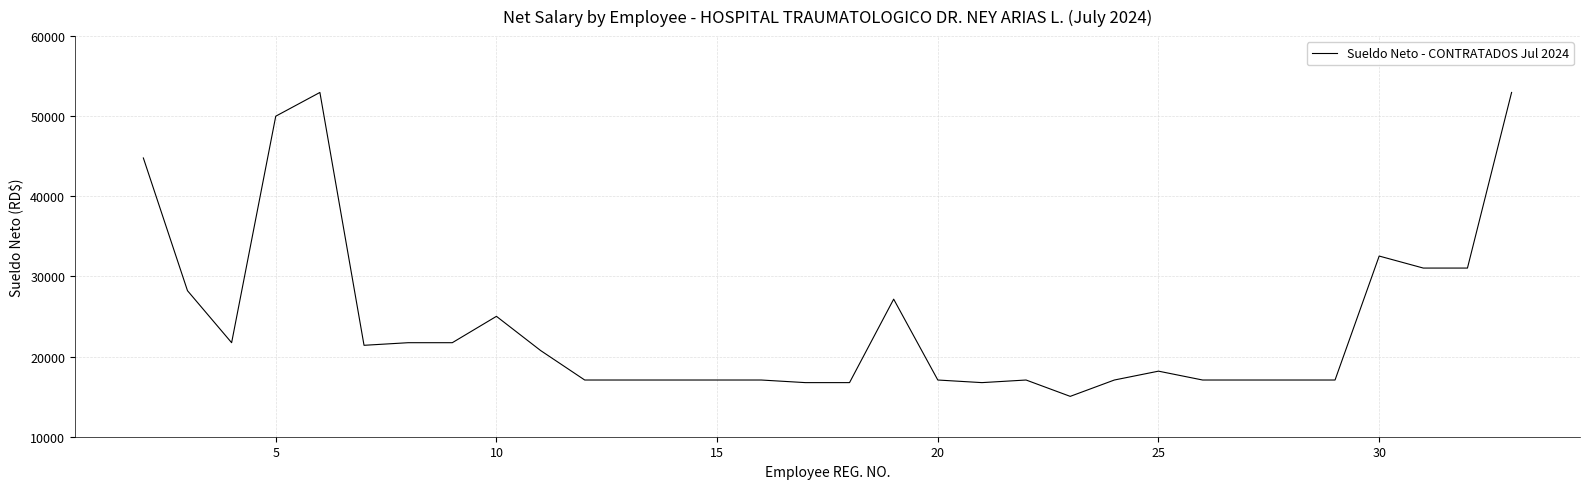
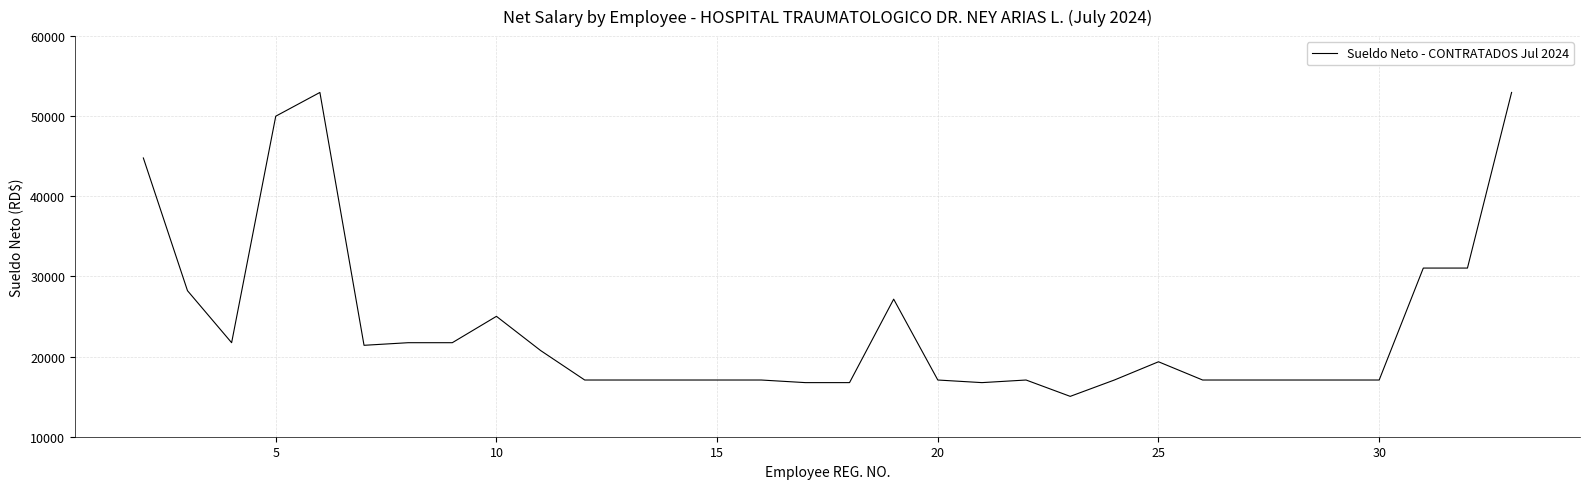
  {
    "5": 50000,
    "10": 25000,
    "15": 17000,
    "20": 17000,
-   "25": 18000,
-   "30": 33000
+   "25": 19000,
+   "30": 17000
  }
